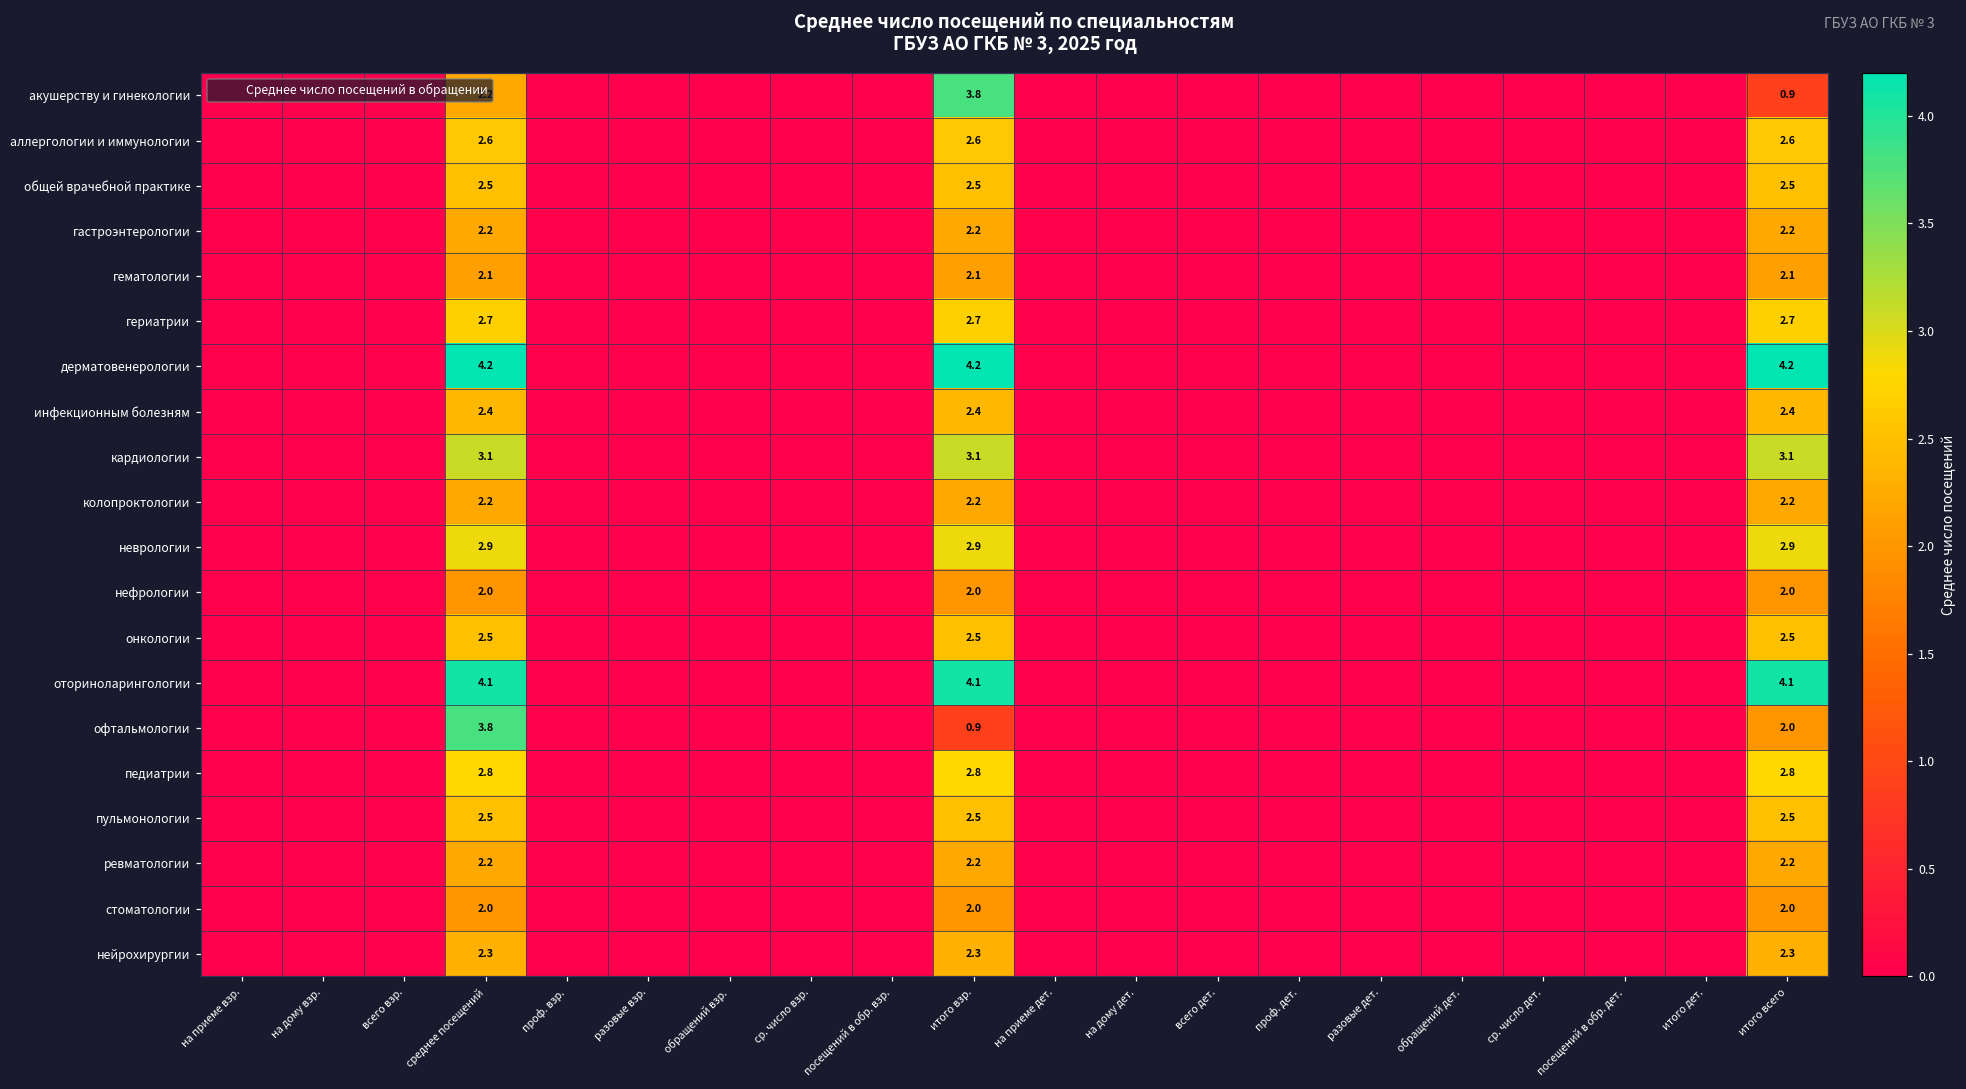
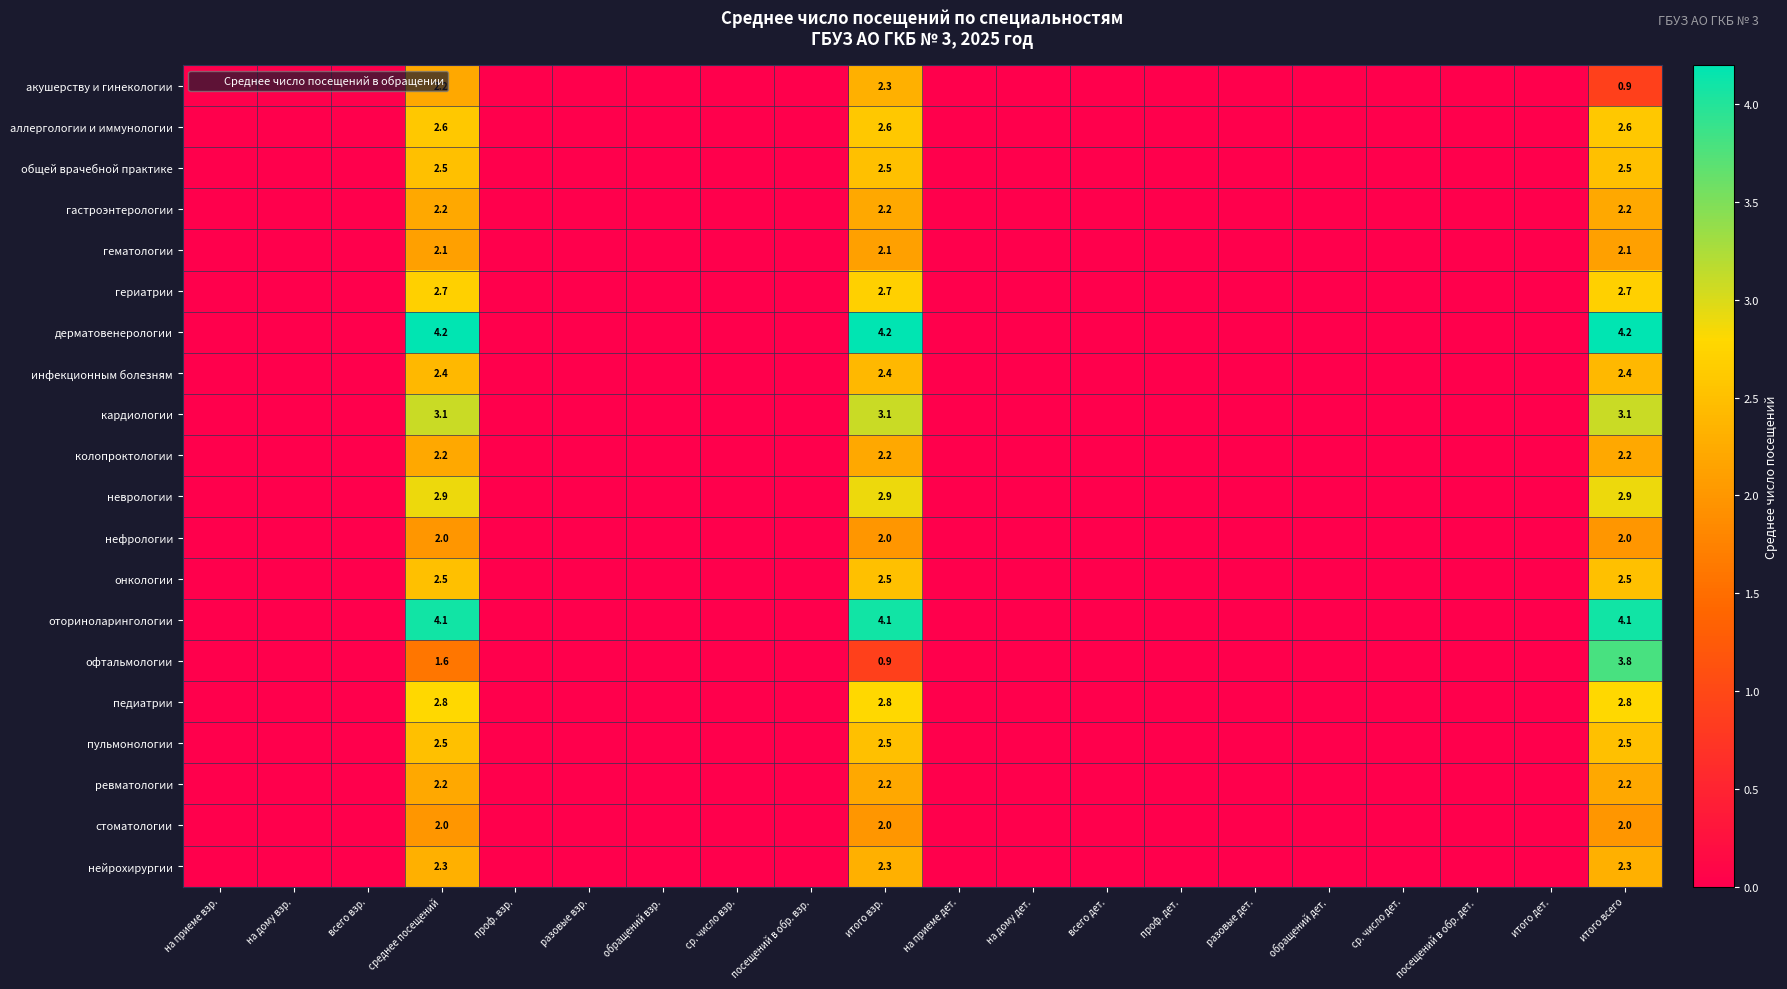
  {
    "акушерству и гинекологии": {
-     "итого взр.": 3.8,
+     "итого взр.": 2.3,
      "итого всего": 0.9
    },
    "аллергологии и иммунологии": {
      "среднее посещений": 2.6,
      "итого взр.": 2.6,
      "итого всего": 2.6
    },
    "общей врачебной практике": {
      "среднее посещений": 2.5,
      "итого взр.": 2.5,
      "итого всего": 2.5
    },
    "гастроэнтерологии": {
      "среднее посещений": 2.2,
      "итого взр.": 2.2,
      "итого всего": 2.2
    },
    "гематологии": {
      "среднее посещений": 2.1,
      "итого взр.": 2.1,
      "итого всего": 2.1
    },
    "гериатрии": {
      "среднее посещений": 2.7,
      "итого взр.": 2.7,
      "итого всего": 2.7
    },
    "дерматовенерологии": {
      "среднее посещений": 4.2,
      "итого взр.": 4.2,
      "итого всего": 4.2
    },
    "инфекционным болезням": {
      "среднее посещений": 2.4,
      "итого взр.": 2.4,
      "итого всего": 2.4
    },
    "кардиологии": {
      "среднее посещений": 3.1,
      "итого взр.": 3.1,
      "итого всего": 3.1
    },
    "колопроктологии": {
      "среднее посещений": 2.2,
      "итого взр.": 2.2,
      "итого всего": 2.2
    },
    "неврологии": {
      "среднее посещений": 2.9,
      "итого взр.": 2.9,
      "итого всего": 2.9
    },
    "нефрологии": {
      "среднее посещений": 2.0,
      "итого взр.": 2.0,
      "итого всего": 2.0
    },
    "онкологии": {
      "среднее посещений": 2.5,
      "итого взр.": 2.5,
      "итого всего": 2.5
    },
    "оториноларингологии": {
      "среднее посещений": 4.1,
      "итого взр.": 4.1,
      "итого всего": 4.1
    },
    "офтальмологии": {
-     "среднее посещений": 3.8,
+     "среднее посещений": 1.6,
      "итого взр.": 0.9,
-     "итого всего": 2.0
+     "итого всего": 3.8
    },
    "педиатрии": {
      "среднее посещений": 2.8,
      "итого взр.": 2.8,
      "итого всего": 2.8
    },
    "пульмонологии": {
      "среднее посещений": 2.5,
      "итого взр.": 2.5,
      "итого всего": 2.5
    },
    "ревматологии": {
      "среднее посещений": 2.2,
      "итого взр.": 2.2,
      "итого всего": 2.2
    },
    "стоматологии": {
      "среднее посещений": 2.0,
      "итого взр.": 2.0,
      "итого всего": 2.0
    },
    "нейрохирургии": {
      "среднее посещений": 2.3,
      "итого взр.": 2.3,
      "итого всего": 2.3
    }
  }
